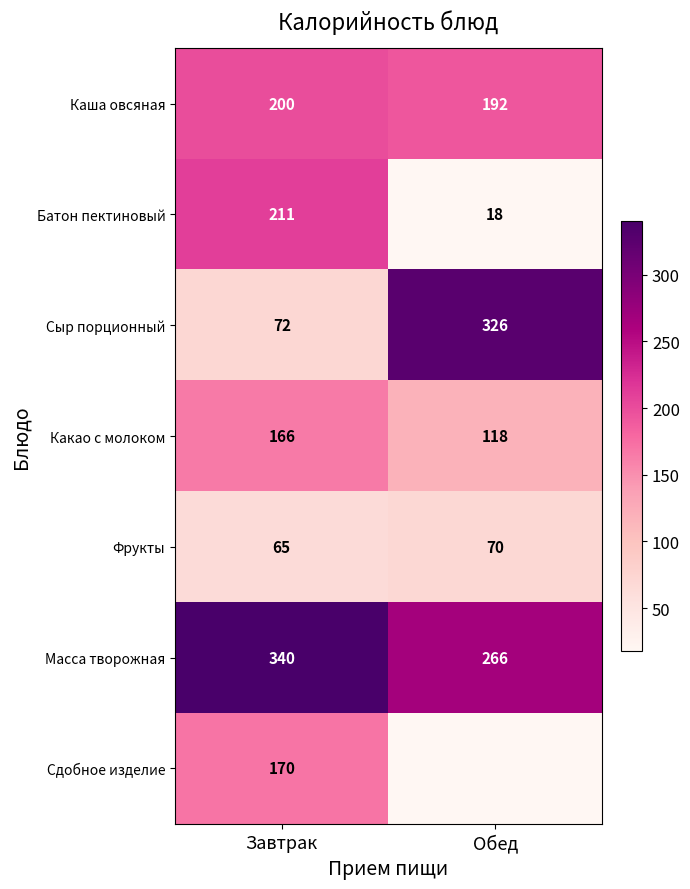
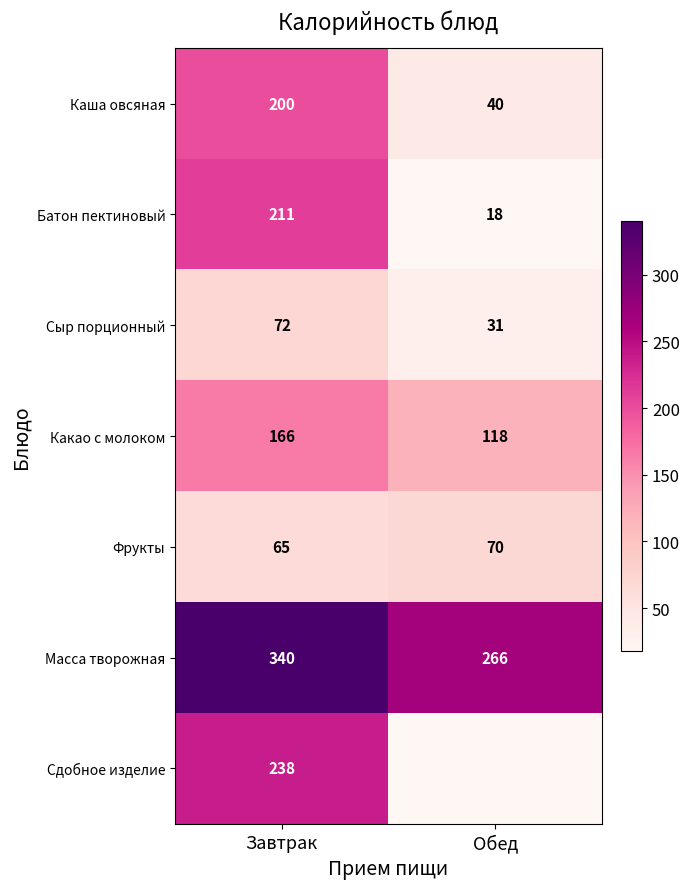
  {
    "Каша овсяная": {
      "Завтрак": 200,
-     "Обед": 192
+     "Обед": 40
    },
    "Батон пектиновый": {
      "Завтрак": 211,
      "Обед": 18
    },
    "Сыр порционный": {
      "Завтрак": 72,
-     "Обед": 326
+     "Обед": 31
    },
    "Какао с молоком": {
      "Завтрак": 166,
      "Обед": 118
    },
    "Фрукты": {
      "Завтрак": 65,
      "Обед": 70
    },
    "Масса творожная": {
      "Завтрак": 340,
      "Обед": 266
    },
    "Сдобное изделие": {
-     "Завтрак": 170
+     "Завтрак": 238
    }
  }
